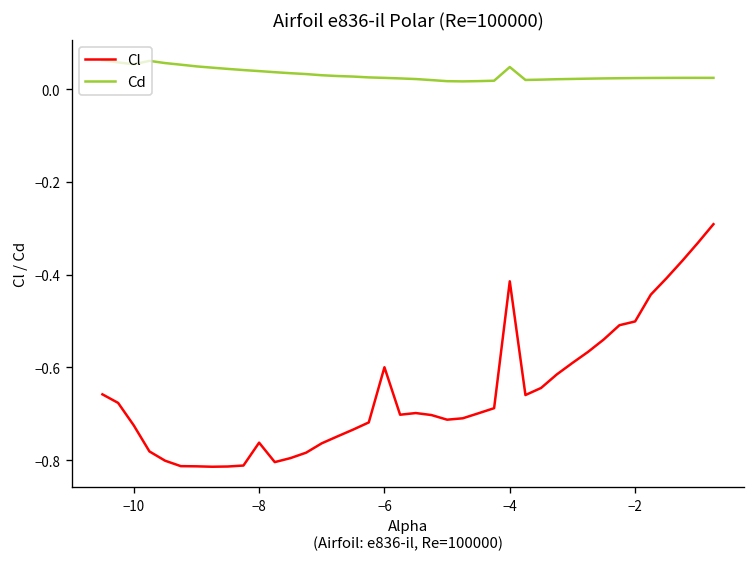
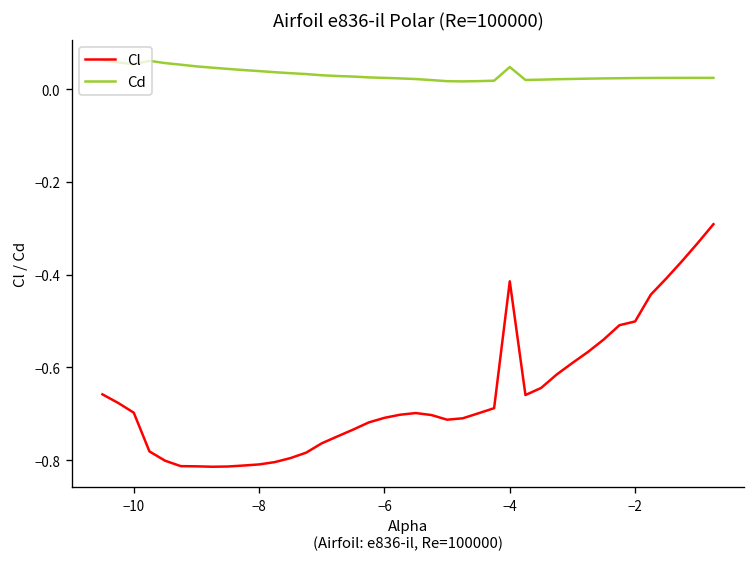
  {
    "Cl": {
-     "−10": -0.72,
-     "−8": -0.76,
-     "−6": -0.60,
+     "−10": -0.70,
+     "−8": -0.81,
+     "−6": -0.71,
      "−4": -0.41,
      "−2": -0.50
    },
    "Cd": {
      "−8": 0.04,
      "−6": 0.02,
      "−4": 0.05,
      "−2": 0.02
    }
  }
